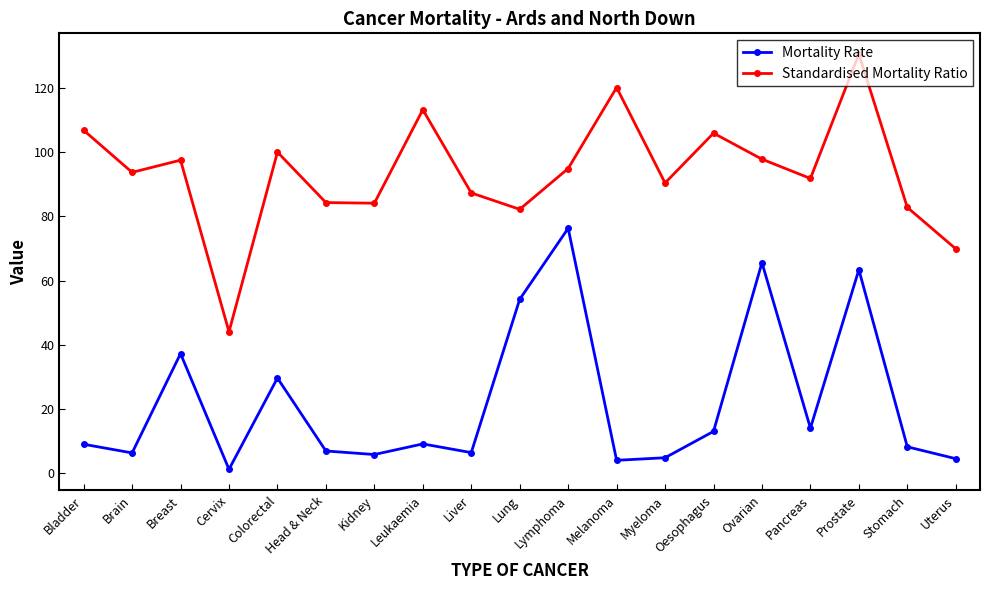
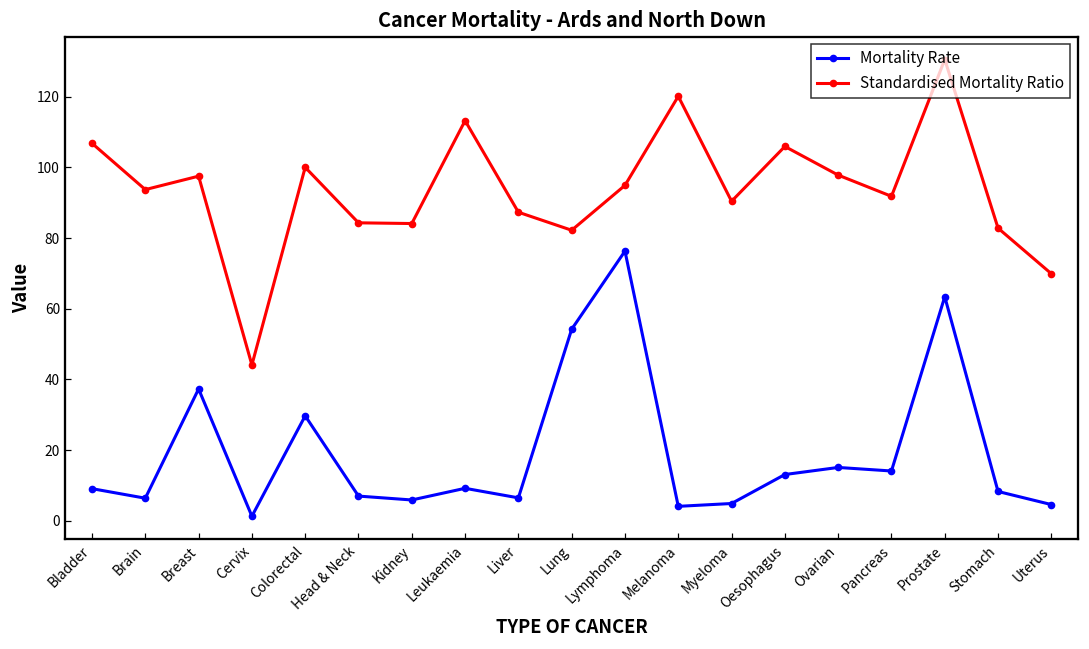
  {
    "Mortality Rate": {
      "Bladder": 9,
      "Brain": 6,
      "Breast": 37,
      "Cervix": 1,
      "Colorectal": 30,
      "Head & Neck": 7,
      "Kidney": 6,
      "Leukaemia": 9,
      "Liver": 7,
      "Lung": 54,
      "Lymphoma": 76,
      "Melanoma": 4,
      "Myeloma": 5,
      "Oesophagus": 13,
-     "Ovarian": 66,
+     "Ovarian": 15,
      "Pancreas": 14,
      "Prostate": 63,
      "Stomach": 8,
      "Uterus": 5
    },
    "Standardised Mortality Ratio": {
      "Bladder": 107,
      "Brain": 94,
      "Breast": 98,
      "Cervix": 44,
      "Colorectal": 100,
      "Head & Neck": 84,
      "Kidney": 84,
      "Leukaemia": 113,
      "Liver": 87,
      "Lung": 82,
      "Lymphoma": 95,
      "Melanoma": 120,
      "Myeloma": 90,
      "Oesophagus": 106,
      "Ovarian": 98,
      "Pancreas": 92,
      "Stomach": 83,
      "Uterus": 70
    }
  }
